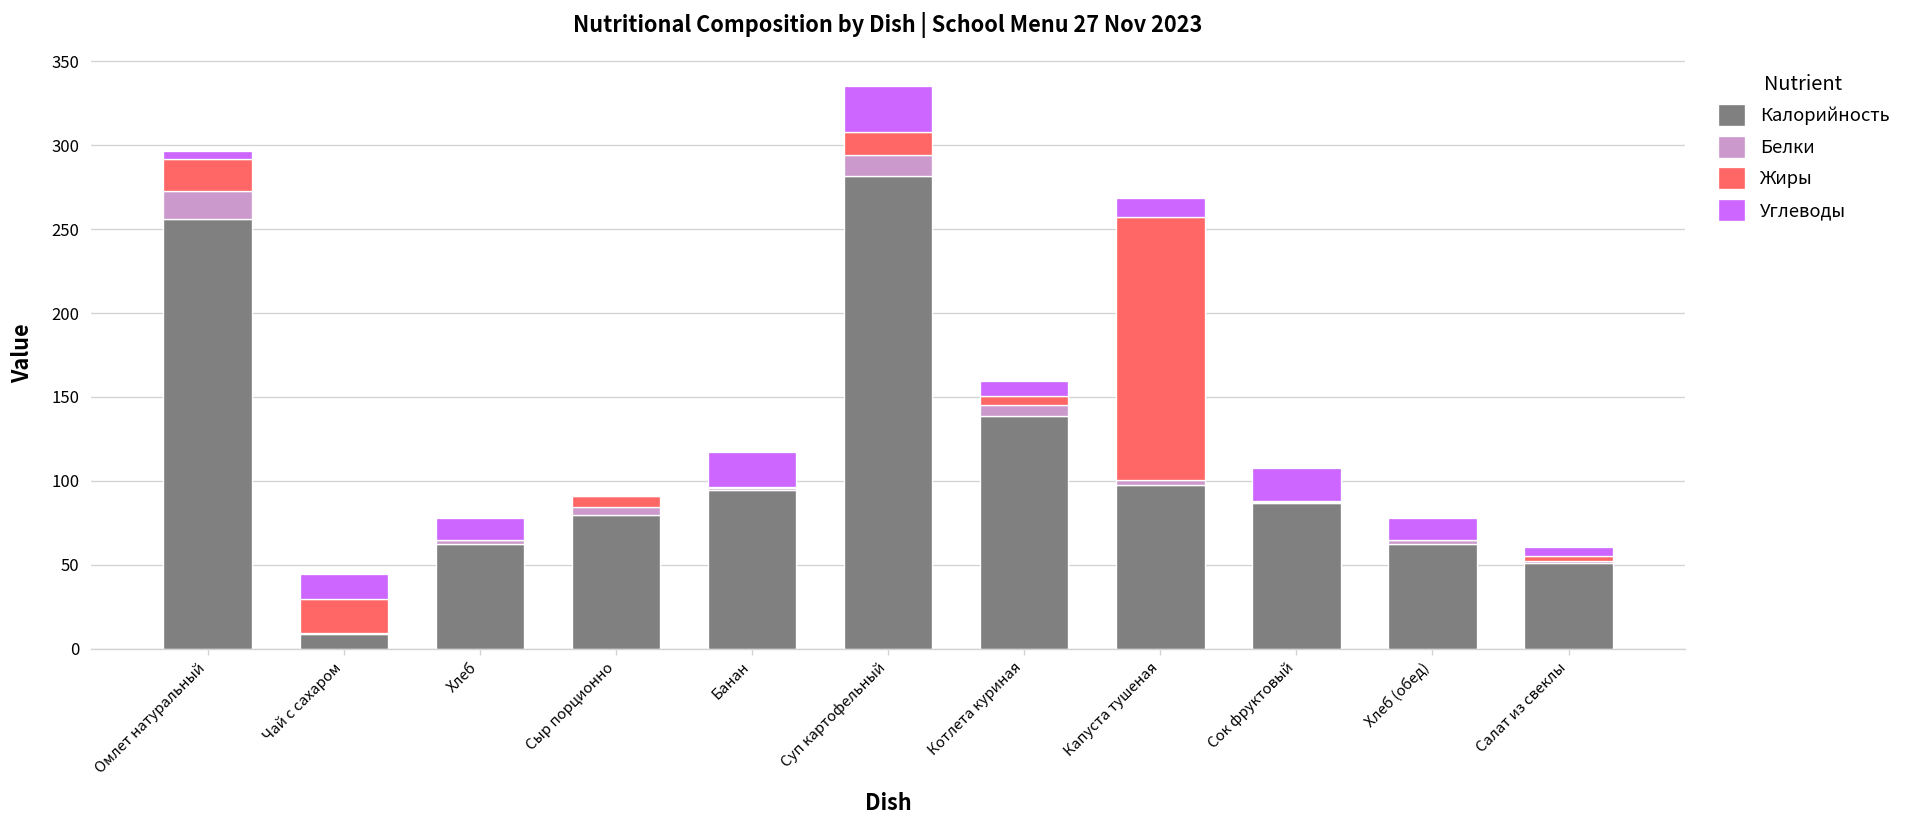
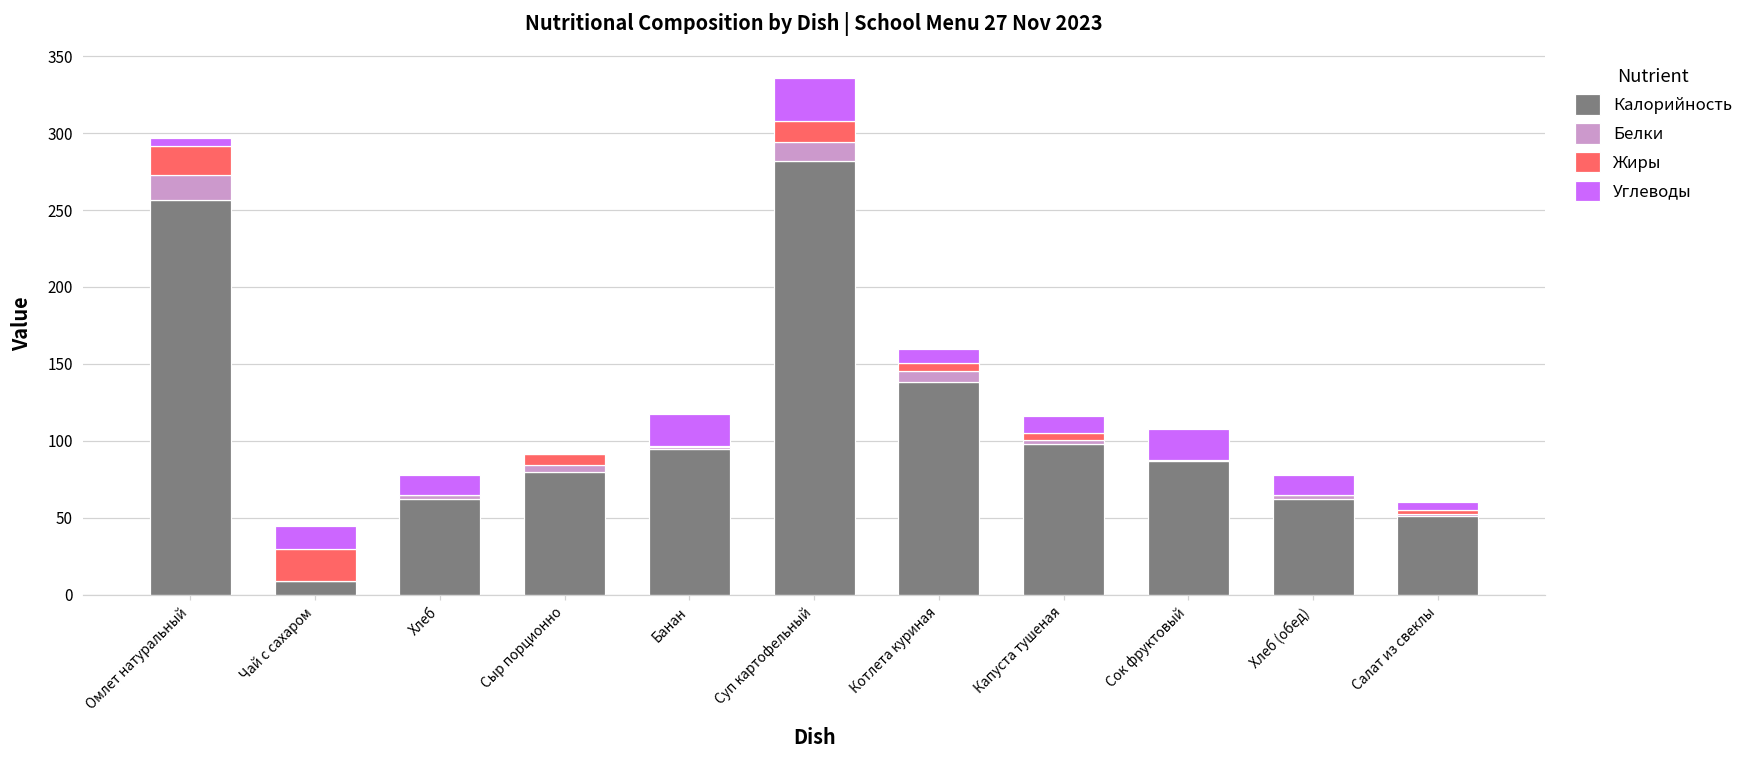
  {
    "Калорийность": {
      "Омлет натуральный": 256,
      "Чай с сахаром": 9,
      "Хлеб": 63,
      "Сыр порционно": 80,
      "Банан": 95,
      "Суп картофельный": 282,
      "Котлета куриная": 138,
      "Капуста тушеная": 98,
      "Сок фруктовый": 87,
      "Хлеб (обед)": 63,
      "Салат из свеклы": 51
    },
    "Белки": {
      "Омлет натуральный": 16,
      "Хлеб": 2,
      "Сыр порционно": 5,
      "Суп картофельный": 13,
      "Котлета куриная": 7,
      "Капуста тушеная": 3,
      "Хлеб (обед)": 2
    },
    "Жиры": {
      "Омлет натуральный": 19,
      "Чай с сахаром": 20,
      "Сыр порционно": 7,
      "Суп картофельный": 13,
      "Котлета куриная": 5,
-     "Капуста тушеная": 157,
+     "Капуста тушеная": 5,
      "Салат из свеклы": 3
    },
    "Углеводы": {
      "Омлет натуральный": 5,
      "Чай с сахаром": 15,
      "Хлеб": 13,
      "Банан": 21,
      "Суп картофельный": 28,
      "Котлета куриная": 9,
      "Капуста тушеная": 11,
      "Сок фруктовый": 20,
      "Хлеб (обед)": 13,
      "Салат из свеклы": 5
    }
  }
